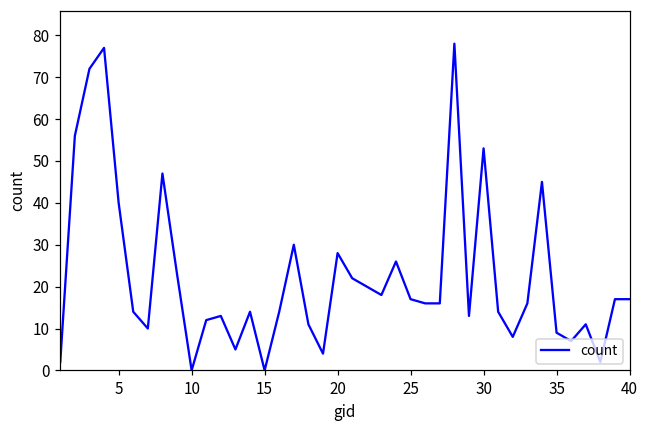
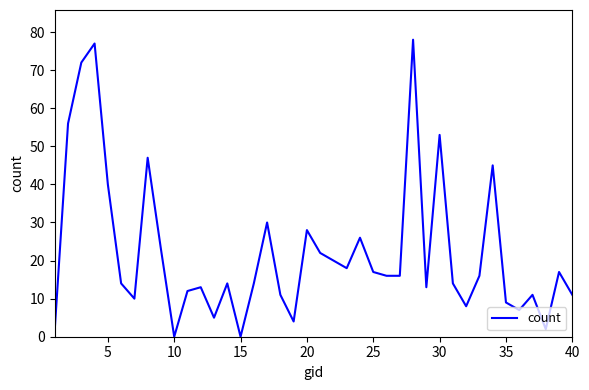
  {
    "5": 40,
    "10": 0,
    "15": 0,
    "20": 28,
    "25": 17,
    "30": 53,
    "35": 9,
-   "40": 17
+   "40": 11
  }
